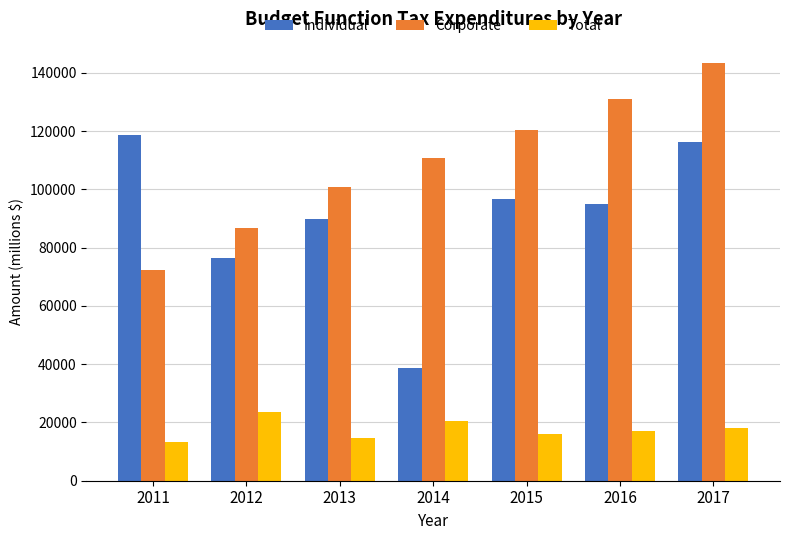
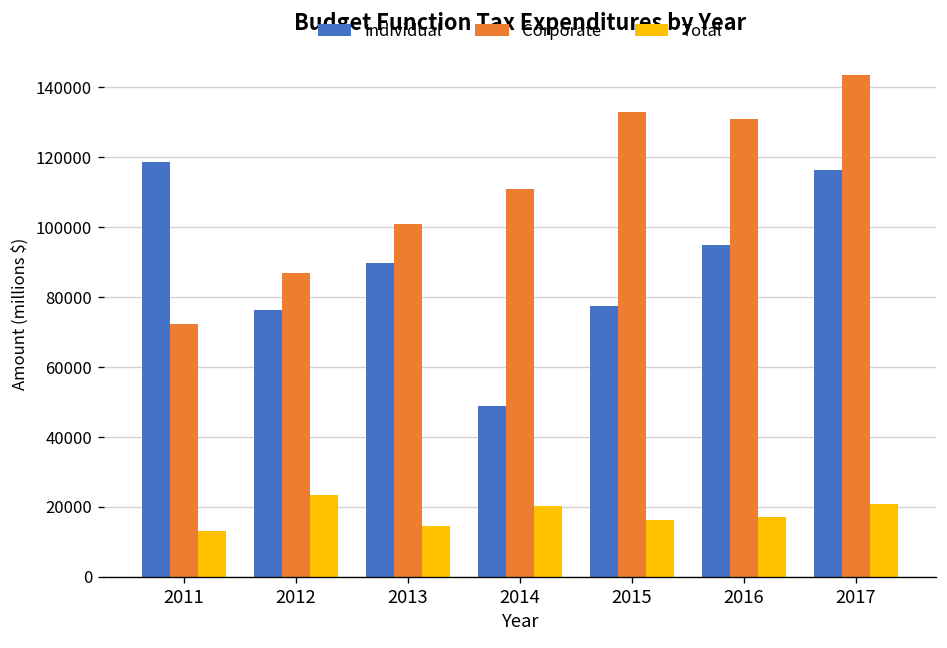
  {
    "Individual": {
      "2011": 119000,
      "2012": 76000,
      "2013": 90000,
-     "2014": 39000,
-     "2015": 97000,
+     "2014": 49000,
+     "2015": 77000,
      "2016": 95000,
      "2017": 116000
    },
    "Corporate": {
      "2011": 72000,
      "2012": 87000,
      "2013": 101000,
      "2014": 111000,
-     "2015": 120000,
+     "2015": 133000,
      "2016": 131000,
      "2017": 144000
    },
    "Total": {
      "2011": 13000,
      "2012": 24000,
      "2013": 15000,
      "2014": 20000,
      "2015": 16000,
      "2016": 17000,
-     "2017": 18000
+     "2017": 21000
    }
  }
